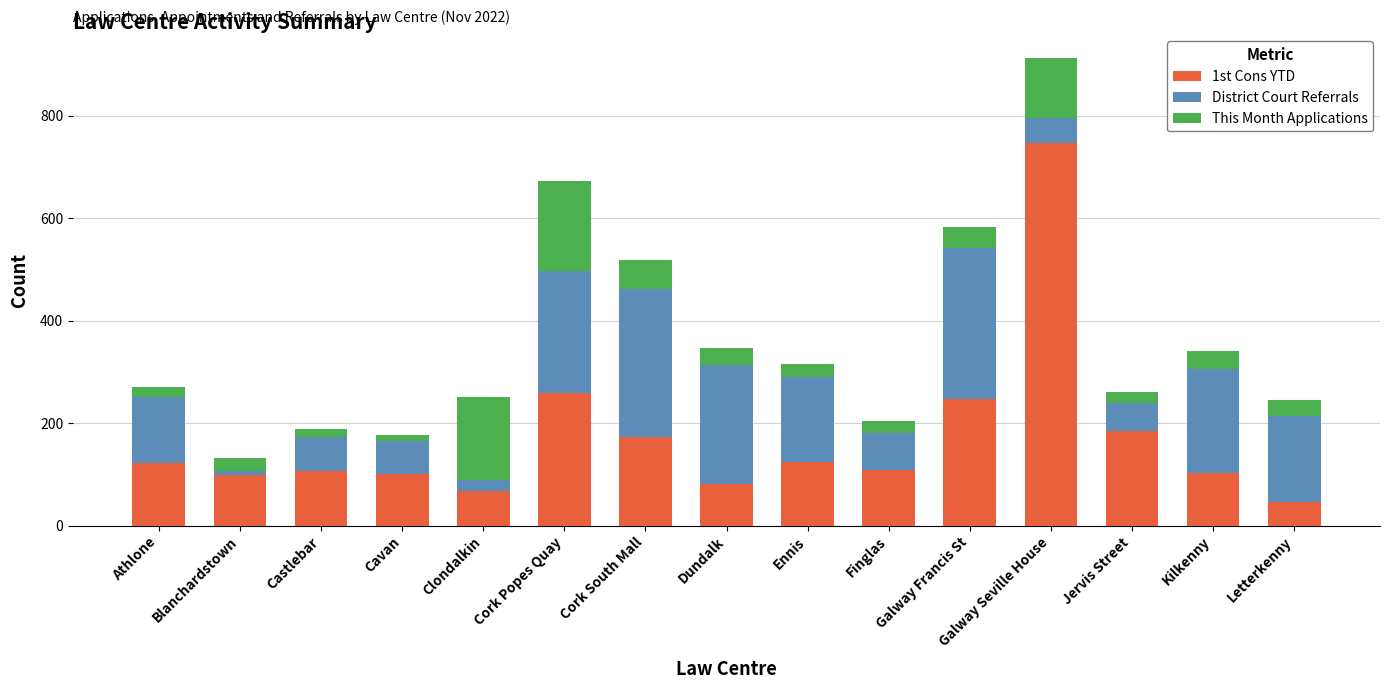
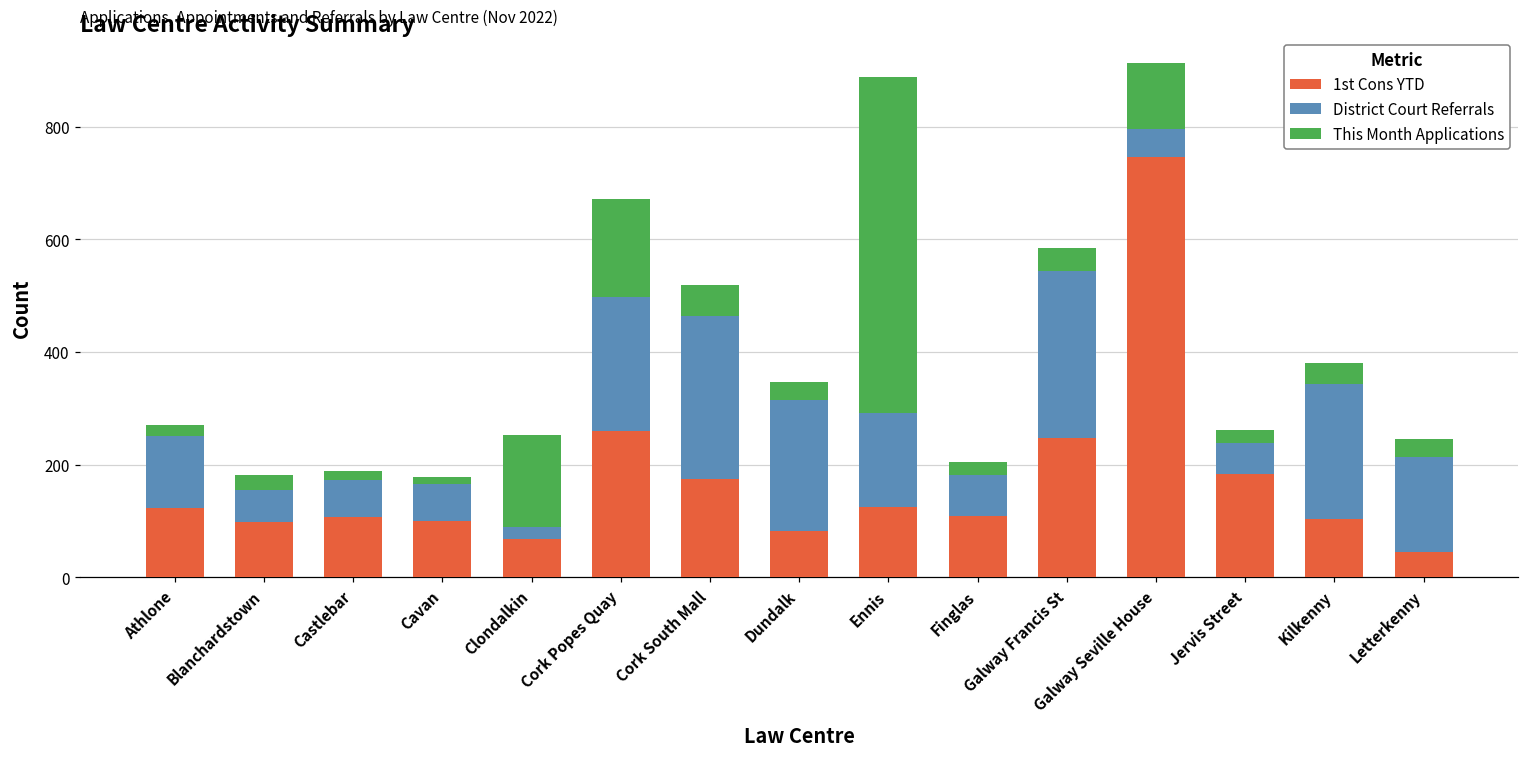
  {
    "1st Cons YTD": {
      "Athlone": 120,
      "Blanchardstown": 100,
      "Castlebar": 110,
      "Cavan": 100,
      "Clondalkin": 70,
      "Cork Popes Quay": 260,
      "Cork South Mall": 170,
      "Dundalk": 80,
      "Ennis": 130,
      "Finglas": 110,
      "Galway Francis St": 250,
      "Galway Seville House": 750,
      "Jervis Street": 180,
      "Kilkenny": 100,
      "Letterkenny": 50
    },
    "District Court Referrals": {
      "Athlone": 130,
-     "Blanchardstown": 10,
+     "Blanchardstown": 60,
      "Castlebar": 70,
      "Cavan": 70,
      "Clondalkin": 20,
      "Cork Popes Quay": 240,
      "Cork South Mall": 290,
      "Dundalk": 230,
      "Ennis": 170,
      "Finglas": 70,
      "Galway Francis St": 300,
      "Galway Seville House": 50,
      "Jervis Street": 60,
-     "Kilkenny": 200,
+     "Kilkenny": 240,
      "Letterkenny": 170
    },
    "This Month Applications": {
      "Athlone": 20,
      "Blanchardstown": 30,
      "Castlebar": 20,
      "Cavan": 10,
      "Clondalkin": 160,
      "Cork Popes Quay": 180,
      "Cork South Mall": 60,
      "Dundalk": 30,
-     "Ennis": 20,
+     "Ennis": 600,
      "Finglas": 20,
      "Galway Francis St": 40,
      "Galway Seville House": 120,
      "Jervis Street": 20,
      "Kilkenny": 40,
      "Letterkenny": 30
    }
  }
